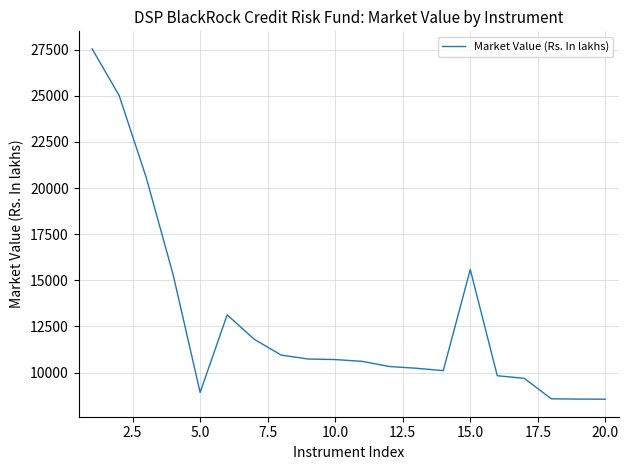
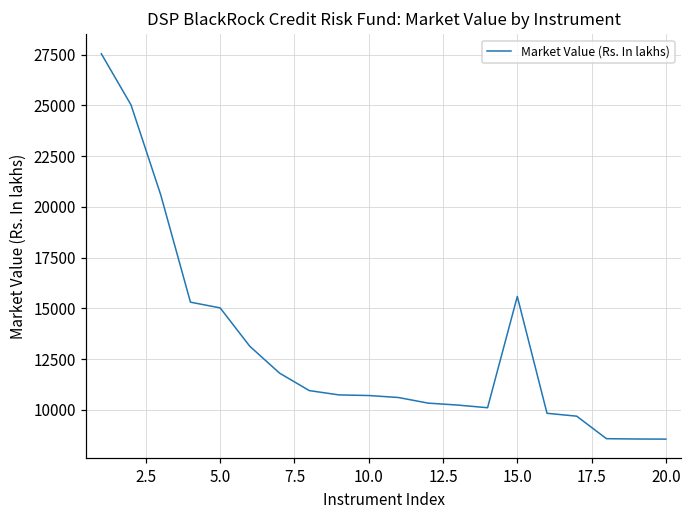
  {
-   "5.0": 8900,
+   "5.0": 15000,
    "10.0": 10700,
    "15.0": 15600,
    "20.0": 8600
  }
